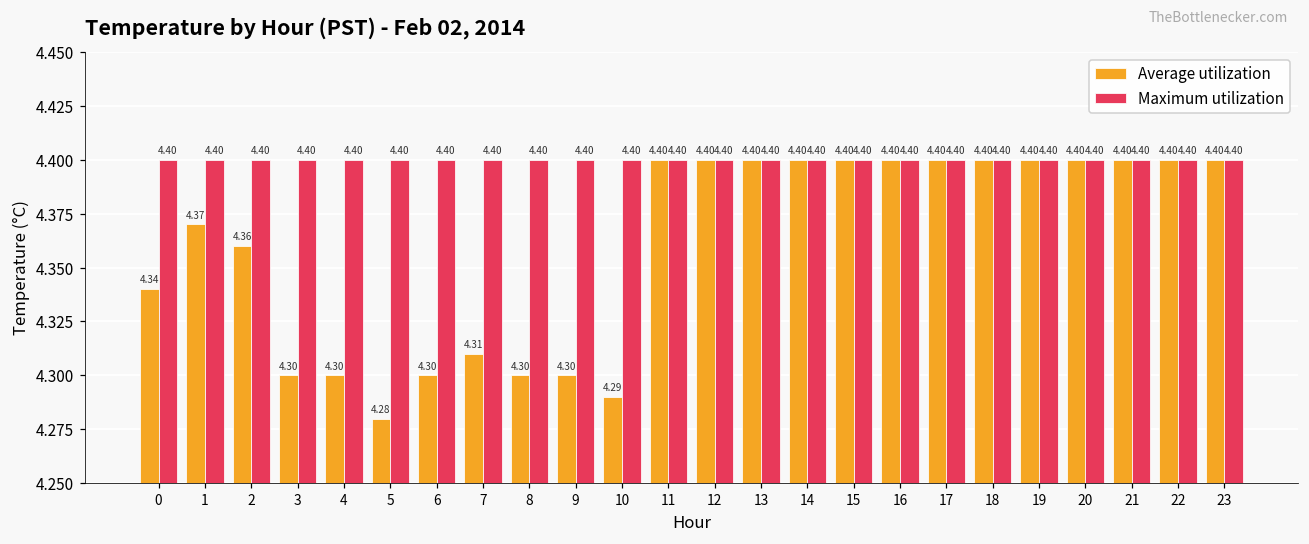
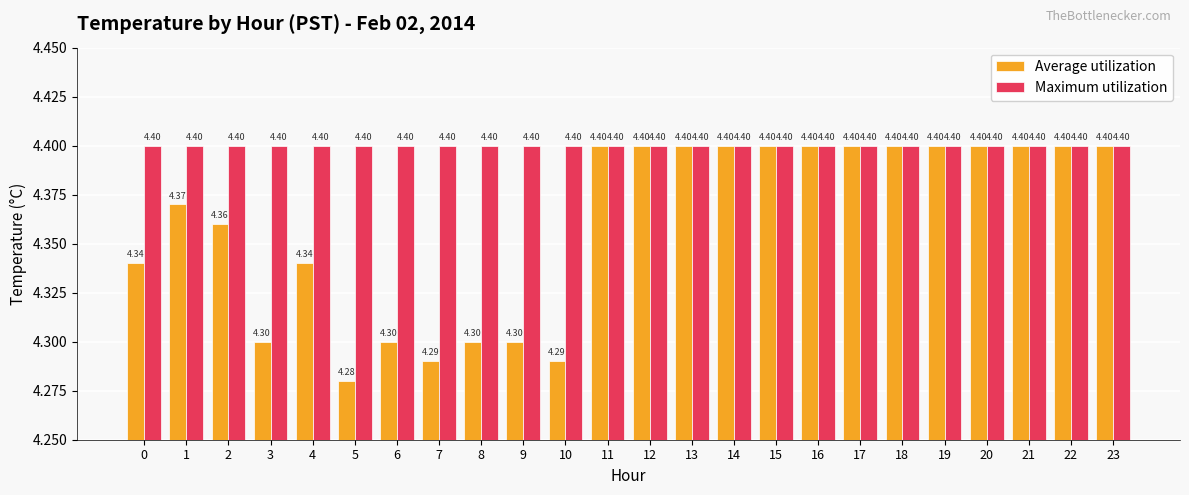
  {
    "Average utilization": {
      "0": 4.34,
      "1": 4.37,
      "2": 4.36,
      "3": 4.30,
-     "4": 4.30,
+     "4": 4.34,
      "5": 4.28,
      "6": 4.30,
-     "7": 4.31,
+     "7": 4.29,
      "8": 4.30,
      "9": 4.30,
      "10": 4.29,
      "11": 4.40,
      "12": 4.40,
      "13": 4.40,
      "14": 4.40,
      "15": 4.40,
      "16": 4.40,
      "17": 4.40,
      "18": 4.40,
      "19": 4.40,
      "20": 4.40,
      "21": 4.40,
      "22": 4.40,
      "23": 4.40
    },
    "Maximum utilization": {
      "0": 4.40,
      "1": 4.40,
      "2": 4.40,
      "3": 4.40,
      "4": 4.40,
      "5": 4.40,
      "6": 4.40,
      "7": 4.40,
      "8": 4.40,
      "9": 4.40,
      "10": 4.40,
      "11": 4.40,
      "12": 4.40,
      "13": 4.40,
      "14": 4.40,
      "15": 4.40,
      "16": 4.40,
      "17": 4.40,
      "18": 4.40,
      "19": 4.40,
      "20": 4.40,
      "21": 4.40,
      "22": 4.40,
      "23": 4.40
    }
  }
